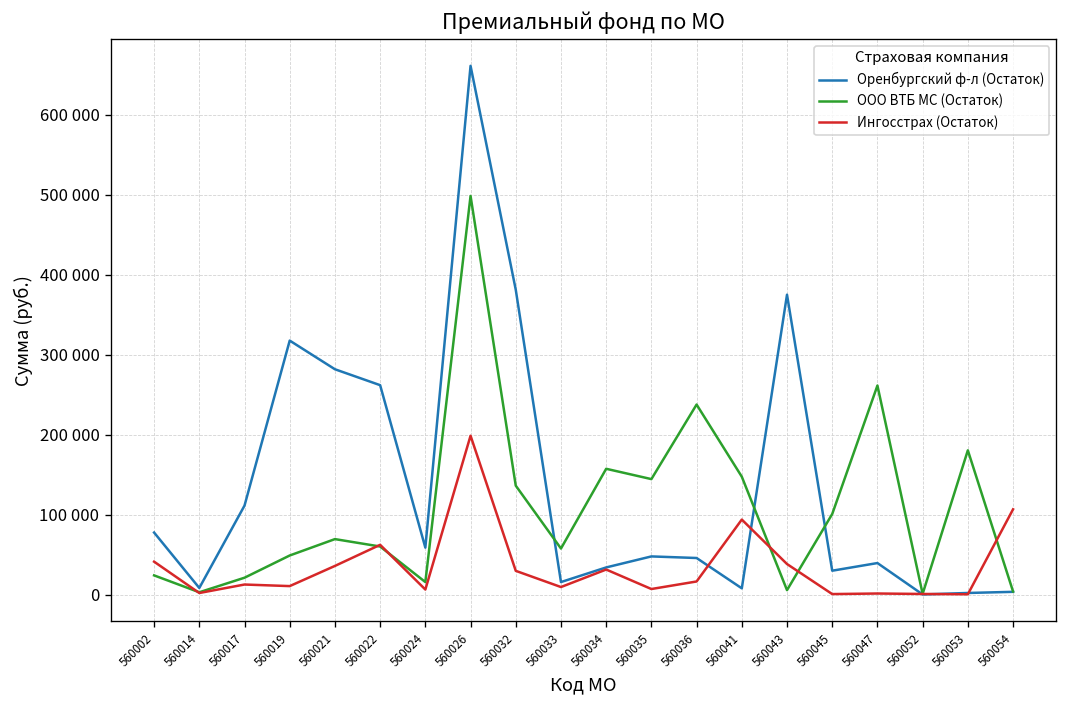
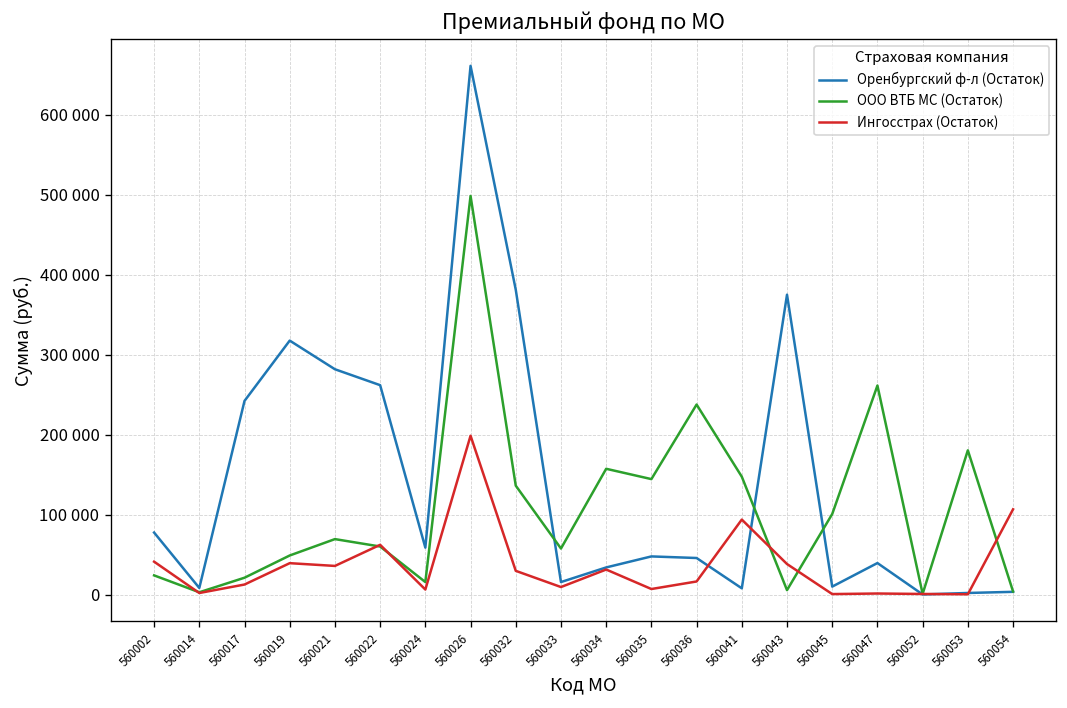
  {
    "Оренбургский ф-л (Остаток)": {
      "560002": 80000,
      "560014": 10000,
-     "560017": 110000,
+     "560017": 240000,
      "560019": 320000,
      "560021": 280000,
      "560022": 260000,
      "560024": 60000,
      "560026": 660000,
      "560032": 380000,
      "560033": 20000,
      "560035": 50000,
      "560036": 50000,
      "560041": 10000,
      "560043": 370000,
-     "560045": 30000,
+     "560045": 10000,
      "560047": 40000
    },
    "ООО ВТБ МС (Остаток)": {
      "560002": 20000,
      "560017": 20000,
      "560019": 50000,
      "560021": 70000,
      "560024": 20000,
      "560026": 500000,
      "560032": 140000,
      "560033": 60000,
      "560034": 160000,
      "560035": 140000,
      "560036": 240000,
      "560041": 150000,
      "560043": 10000,
      "560045": 100000,
      "560047": 260000,
      "560053": 180000
    },
    "Ингосстрах (Остаток)": {
      "560002": 40000,
      "560017": 10000,
-     "560019": 10000,
+     "560019": 40000,
      "560021": 40000,
      "560024": 10000,
      "560026": 200000,
      "560032": 30000,
      "560033": 10000,
      "560035": 10000,
      "560036": 20000,
      "560041": 90000,
      "560043": 40000,
      "560045": 0,
      "560047": 0,
      "560054": 110000
    }
  }
